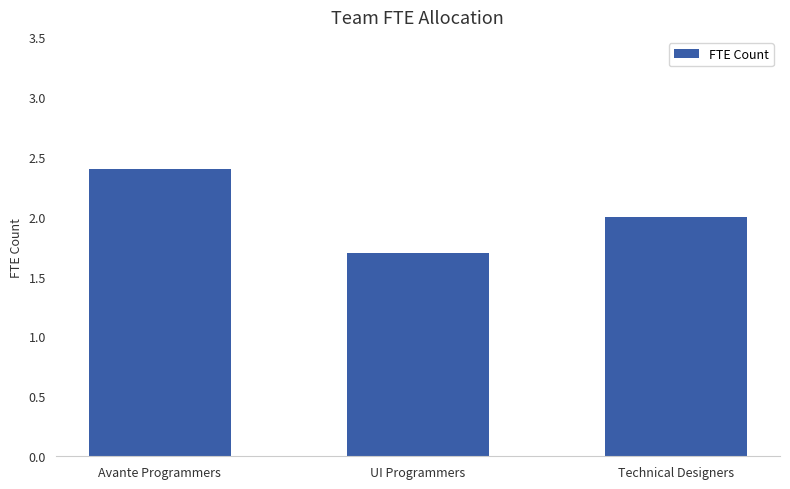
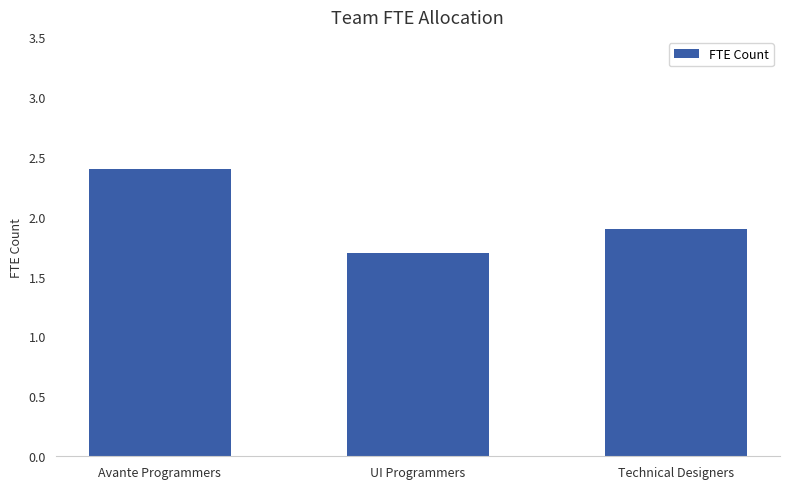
  {
    "Avante Programmers": 2.4,
    "UI Programmers": 1.7,
-   "Technical Designers": 2.0
+   "Technical Designers": 1.9
  }
